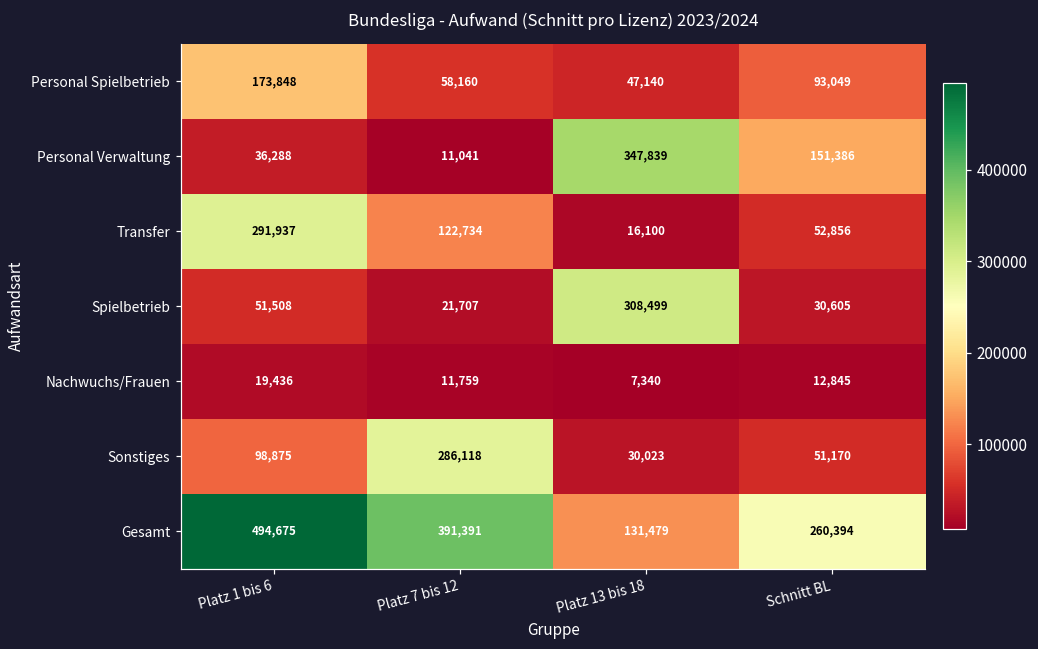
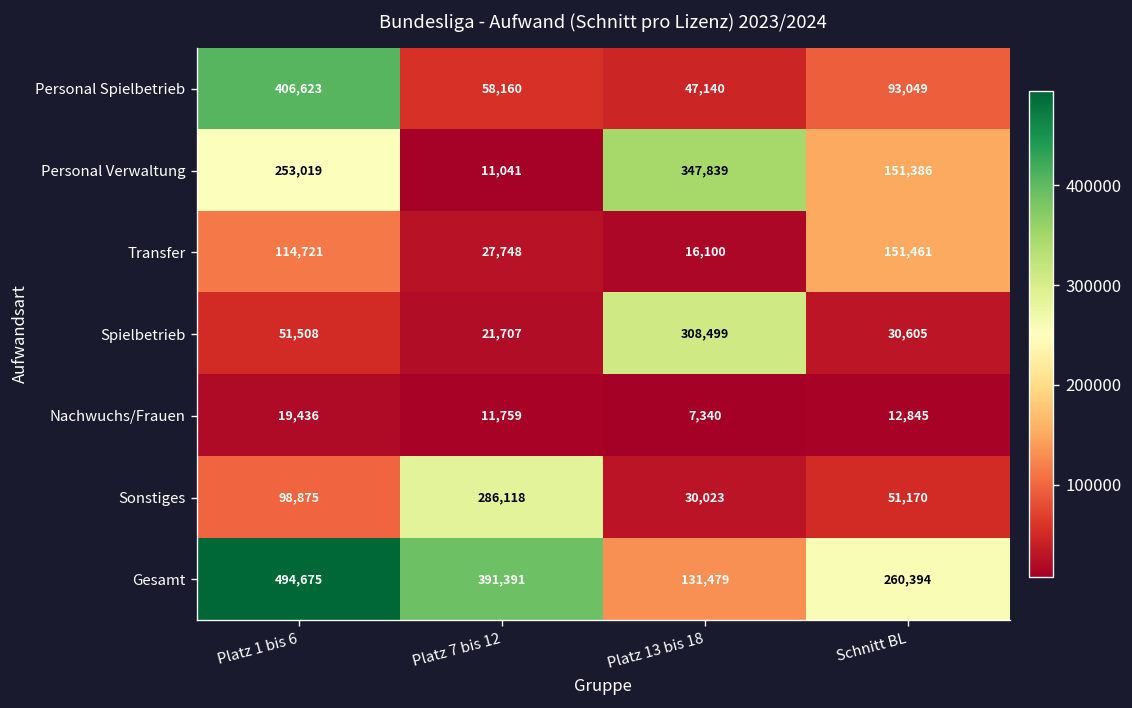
  {
    "Personal Spielbetrieb": {
-     "Platz 1 bis 6": "173,848",
+     "Platz 1 bis 6": "406,623",
      "Platz 7 bis 12": "58,160",
      "Platz 13 bis 18": "47,140",
      "Schnitt BL": "93,049"
    },
    "Personal Verwaltung": {
-     "Platz 1 bis 6": "36,288",
+     "Platz 1 bis 6": "253,019",
      "Platz 7 bis 12": "11,041",
      "Platz 13 bis 18": "347,839",
      "Schnitt BL": "151,386"
    },
    "Transfer": {
-     "Platz 1 bis 6": "291,937",
-     "Platz 7 bis 12": "122,734",
+     "Platz 1 bis 6": "114,721",
+     "Platz 7 bis 12": "27,748",
      "Platz 13 bis 18": "16,100",
-     "Schnitt BL": "52,856"
+     "Schnitt BL": "151,461"
    },
    "Spielbetrieb": {
      "Platz 1 bis 6": "51,508",
      "Platz 7 bis 12": "21,707",
      "Platz 13 bis 18": "308,499",
      "Schnitt BL": "30,605"
    },
    "Nachwuchs/Frauen": {
      "Platz 1 bis 6": "19,436",
      "Platz 7 bis 12": "11,759",
      "Platz 13 bis 18": "7,340",
      "Schnitt BL": "12,845"
    },
    "Sonstiges": {
      "Platz 1 bis 6": "98,875",
      "Platz 7 bis 12": "286,118",
      "Platz 13 bis 18": "30,023",
      "Schnitt BL": "51,170"
    },
    "Gesamt": {
      "Platz 1 bis 6": "494,675",
      "Platz 7 bis 12": "391,391",
      "Platz 13 bis 18": "131,479",
      "Schnitt BL": "260,394"
    }
  }
